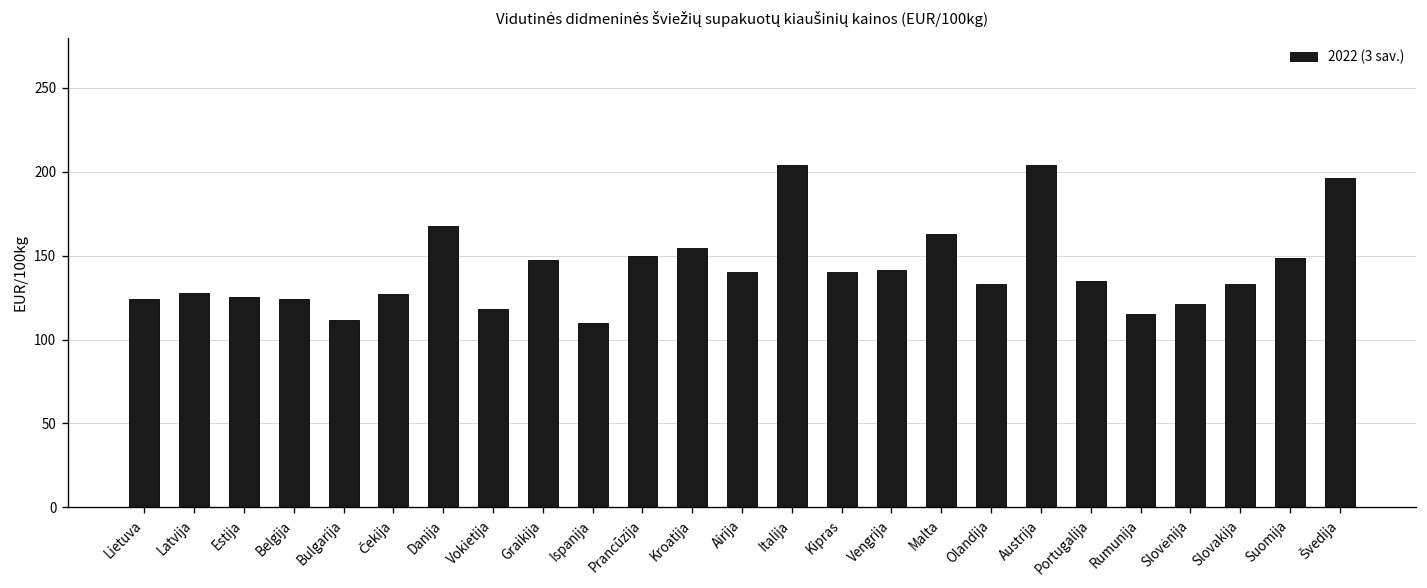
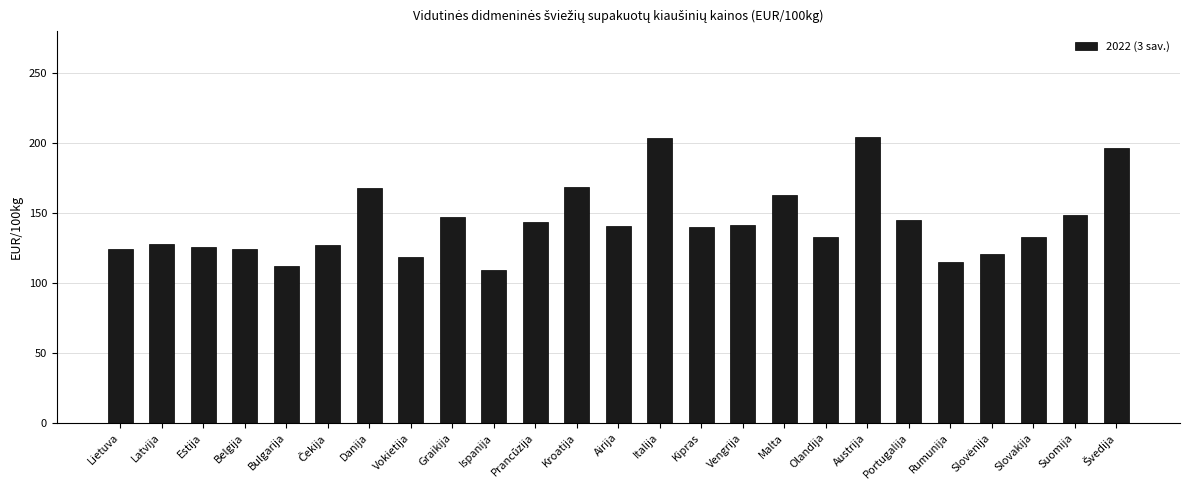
  {
    "Lietuva": 124,
    "Latvija": 128,
    "Estija": 126,
    "Belgija": 124,
    "Bulgarija": 112,
    "Čekija": 127,
    "Danija": 168,
    "Vokietija": 118,
    "Graikija": 147,
    "Ispanija": 110,
-   "Prancūzija": 150,
-   "Kroatija": 155,
+   "Prancūzija": 143,
+   "Kroatija": 169,
    "Airija": 141,
    "Italija": 204,
    "Kipras": 140,
    "Vengrija": 141,
    "Malta": 163,
    "Olandija": 133,
    "Austrija": 204,
-   "Portugalija": 135,
+   "Portugalija": 145,
    "Rumunija": 115,
    "Slovėnija": 121,
    "Slovakija": 133,
    "Suomija": 148,
    "Švedija": 196
  }
